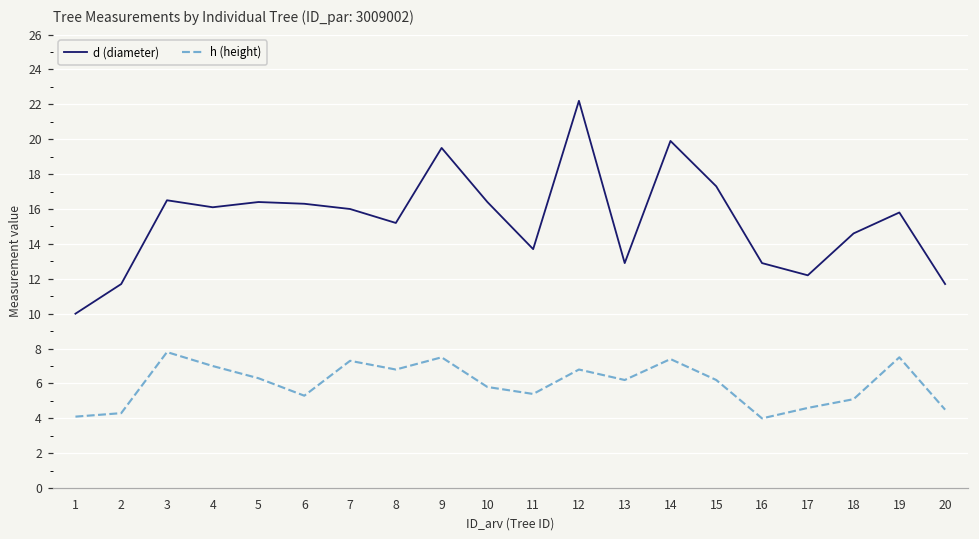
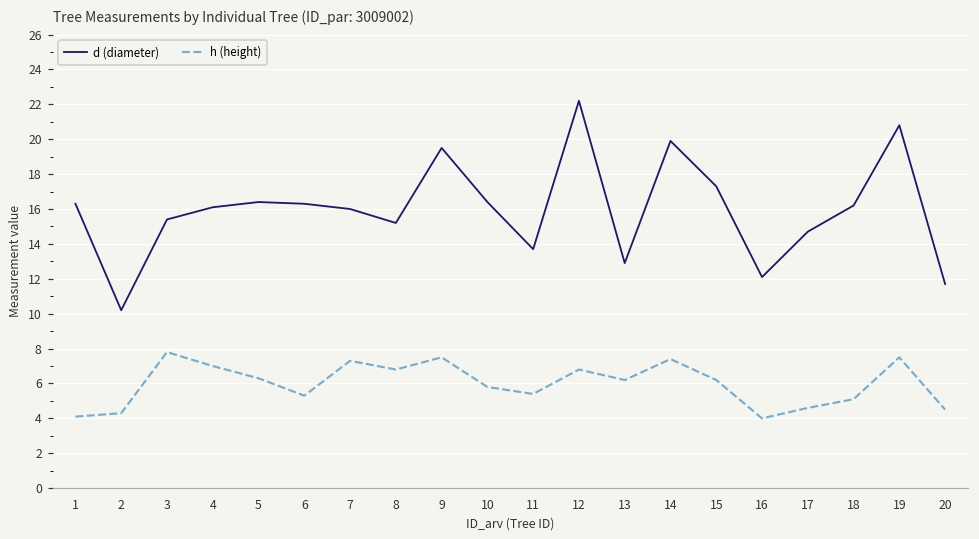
  {
    "d (diameter)": {
-     "1": 10.0,
-     "2": 11.7,
-     "3": 16.5,
+     "1": 16.3,
+     "2": 10.2,
+     "3": 15.4,
      "4": 16.1,
      "5": 16.4,
      "6": 16.3,
      "7": 16.0,
      "8": 15.2,
      "9": 19.5,
      "10": 16.4,
      "11": 13.7,
      "12": 22.2,
      "13": 12.9,
      "14": 19.9,
      "15": 17.3,
-     "16": 12.9,
-     "17": 12.2,
-     "18": 14.6,
-     "19": 15.8,
+     "16": 12.1,
+     "17": 14.7,
+     "18": 16.2,
+     "19": 20.8,
      "20": 11.7
    },
    "h (height)": {
      "1": 4.1,
      "2": 4.3,
      "3": 7.8,
      "4": 7.0,
      "5": 6.3,
      "6": 5.3,
      "7": 7.3,
      "8": 6.8,
      "9": 7.5,
      "10": 5.8,
      "11": 5.4,
      "12": 6.8,
      "13": 6.2,
      "14": 7.4,
      "15": 6.2,
      "16": 4.0,
      "17": 4.6,
      "18": 5.1,
      "19": 7.5,
      "20": 4.5
    }
  }
